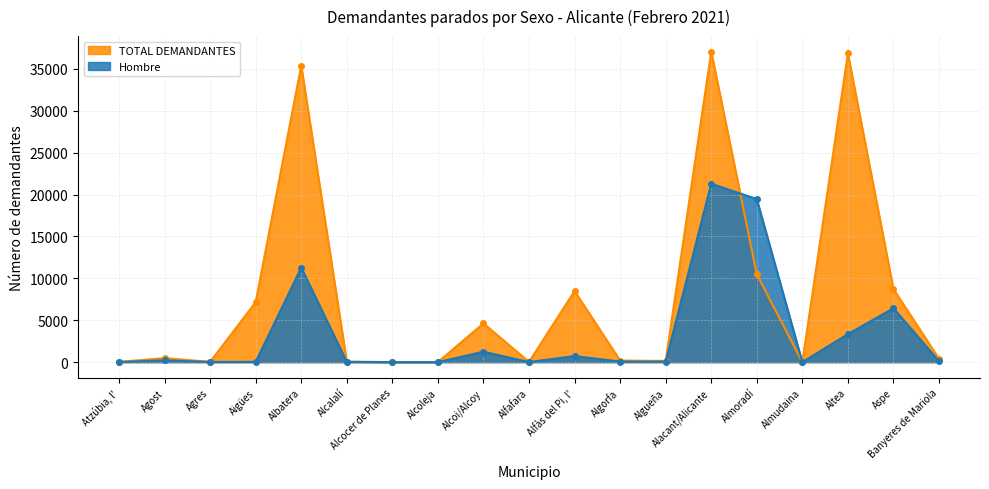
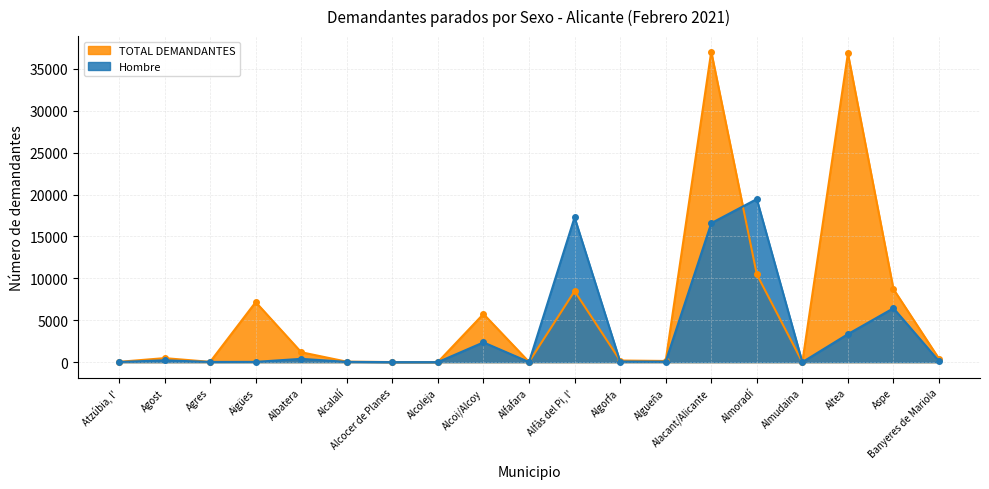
  {
    "TOTAL DEMANDANTES": {
      "Aigües": 7000,
-     "Albatera": 35000,
-     "Alcoi/Alcoy": 5000,
+     "Albatera": 1000,
+     "Alcoi/Alcoy": 6000,
      "Alfàs del Pi, l'": 8000,
      "Alacant/Alicante": 37000,
      "Almoradí": 10000,
      "Altea": 37000,
      "Aspe": 9000
    },
    "Hombre": {
      "Aigües": 0,
-     "Albatera": 11000,
-     "Alcoi/Alcoy": 1000,
-     "Alfàs del Pi, l'": 1000,
-     "Alacant/Alicante": 21000,
+     "Albatera": 0,
+     "Alcoi/Alcoy": 2000,
+     "Alfàs del Pi, l'": 17000,
+     "Alacant/Alicante": 17000,
      "Almoradí": 19000,
      "Altea": 3000,
      "Aspe": 6000
    }
  }
